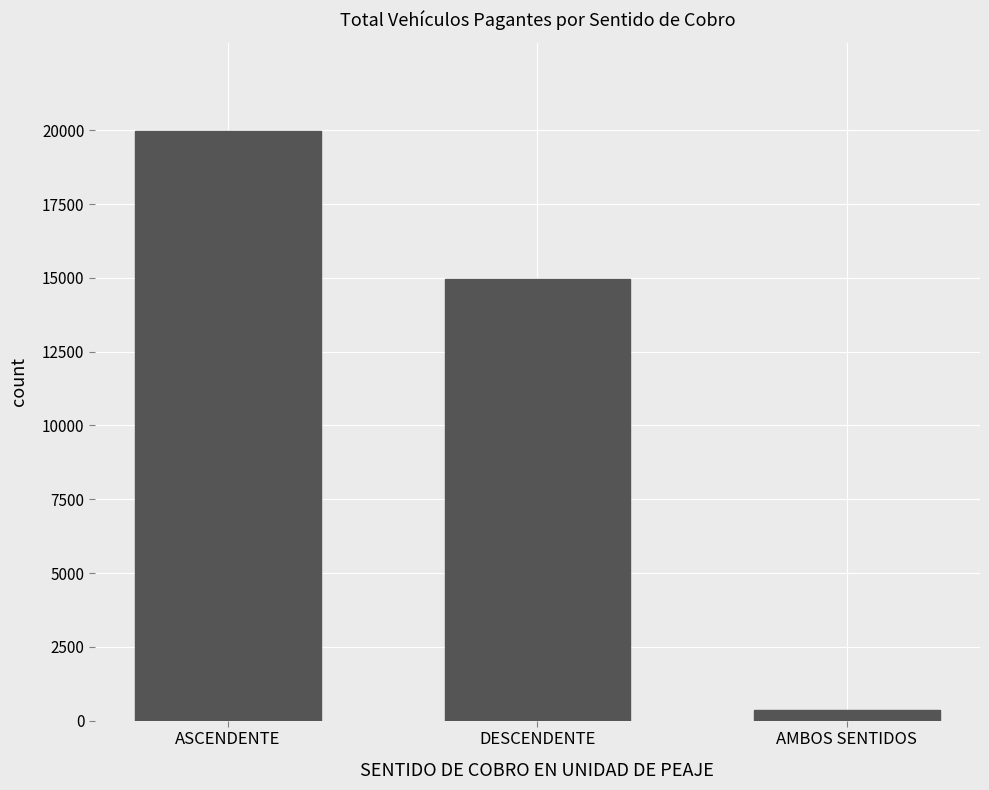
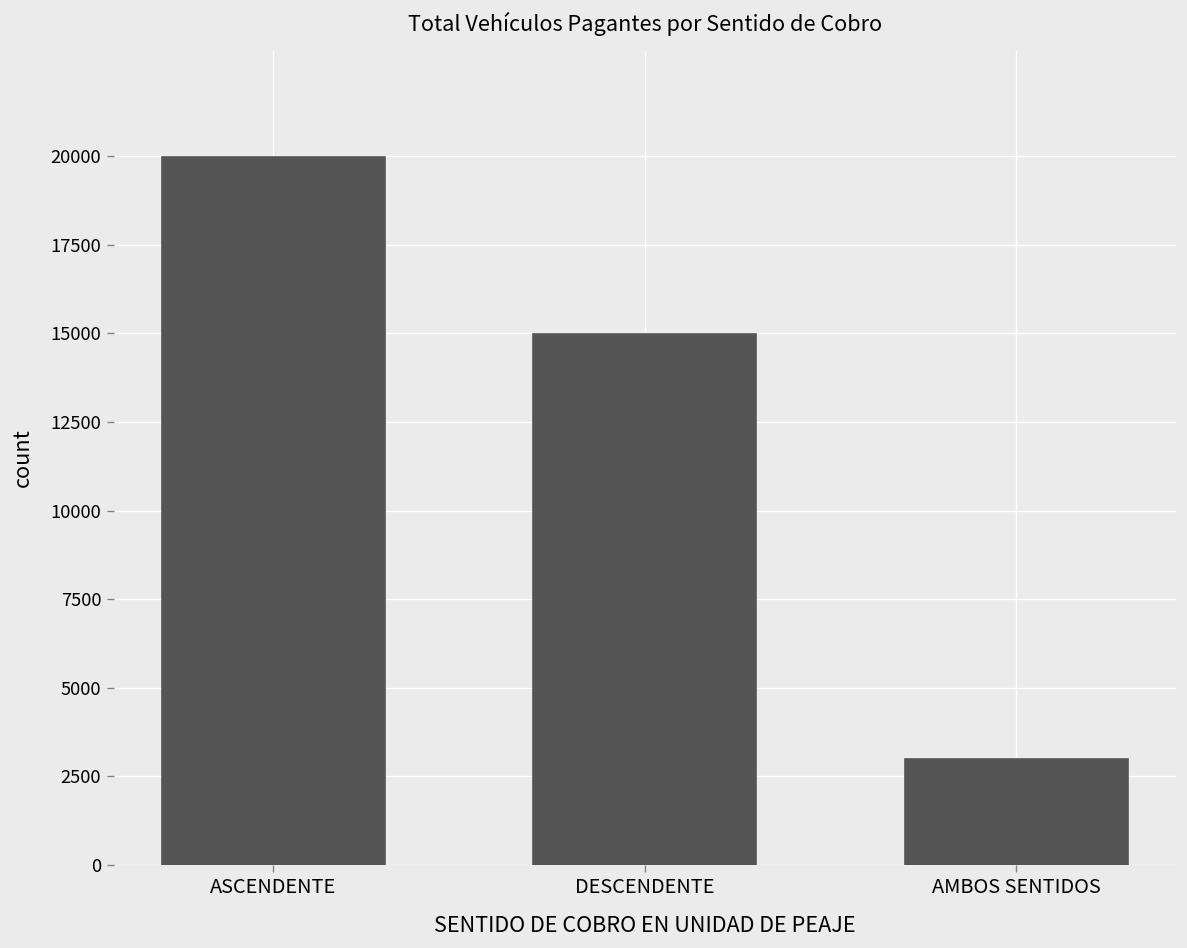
  {
    "ASCENDENTE": 20000,
    "DESCENDENTE": 15000,
-   "AMBOS SENTIDOS": 400
+   "AMBOS SENTIDOS": 3000
  }
